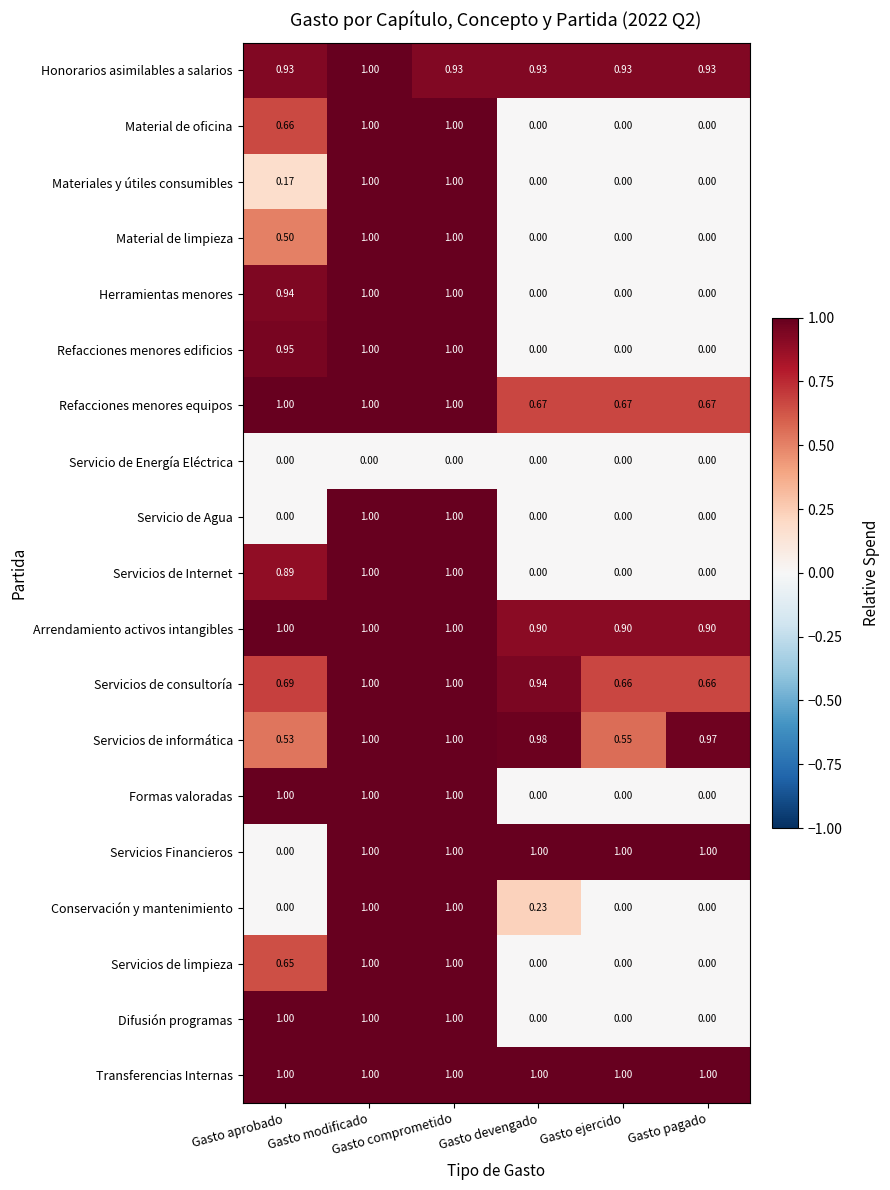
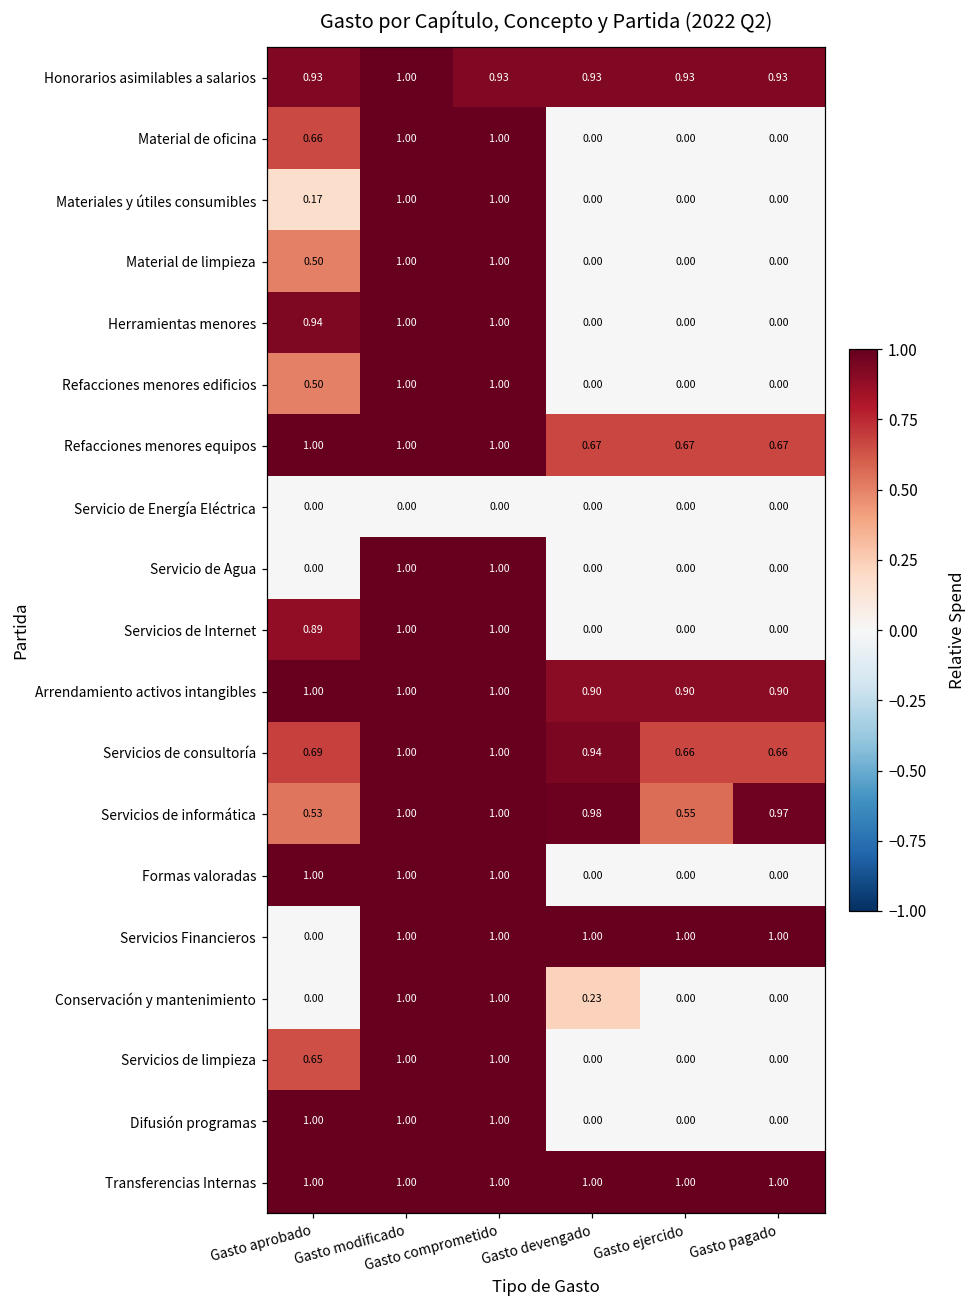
  {
    "Honorarios asimilables a salarios": {
      "Gasto aprobado": 0.93,
      "Gasto modificado": 1.00,
      "Gasto comprometido": 0.93,
      "Gasto devengado": 0.93,
      "Gasto ejercido": 0.93,
      "Gasto pagado": 0.93
    },
    "Material de oficina": {
      "Gasto aprobado": 0.66,
      "Gasto modificado": 1.00,
      "Gasto comprometido": 1.00,
      "Gasto devengado": 0.00,
      "Gasto ejercido": 0.00,
      "Gasto pagado": 0.00
    },
    "Materiales y útiles consumibles": {
      "Gasto aprobado": 0.17,
      "Gasto modificado": 1.00,
      "Gasto comprometido": 1.00,
      "Gasto devengado": 0.00,
      "Gasto ejercido": 0.00,
      "Gasto pagado": 0.00
    },
    "Material de limpieza": {
      "Gasto aprobado": 0.50,
      "Gasto modificado": 1.00,
      "Gasto comprometido": 1.00,
      "Gasto devengado": 0.00,
      "Gasto ejercido": 0.00,
      "Gasto pagado": 0.00
    },
    "Herramientas menores": {
      "Gasto aprobado": 0.94,
      "Gasto modificado": 1.00,
      "Gasto comprometido": 1.00,
      "Gasto devengado": 0.00,
      "Gasto ejercido": 0.00,
      "Gasto pagado": 0.00
    },
    "Refacciones menores edificios": {
-     "Gasto aprobado": 0.95,
+     "Gasto aprobado": 0.50,
      "Gasto modificado": 1.00,
      "Gasto comprometido": 1.00,
      "Gasto devengado": 0.00,
      "Gasto ejercido": 0.00,
      "Gasto pagado": 0.00
    },
    "Refacciones menores equipos": {
      "Gasto aprobado": 1.00,
      "Gasto modificado": 1.00,
      "Gasto comprometido": 1.00,
      "Gasto devengado": 0.67,
      "Gasto ejercido": 0.67,
      "Gasto pagado": 0.67
    },
    "Servicio de Energía Eléctrica": {
      "Gasto aprobado": 0.00,
      "Gasto modificado": 0.00,
      "Gasto comprometido": 0.00,
      "Gasto devengado": 0.00,
      "Gasto ejercido": 0.00,
      "Gasto pagado": 0.00
    },
    "Servicio de Agua": {
      "Gasto aprobado": 0.00,
      "Gasto modificado": 1.00,
      "Gasto comprometido": 1.00,
      "Gasto devengado": 0.00,
      "Gasto ejercido": 0.00,
      "Gasto pagado": 0.00
    },
    "Servicios de Internet": {
      "Gasto aprobado": 0.89,
      "Gasto modificado": 1.00,
      "Gasto comprometido": 1.00,
      "Gasto devengado": 0.00,
      "Gasto ejercido": 0.00,
      "Gasto pagado": 0.00
    },
    "Arrendamiento activos intangibles": {
      "Gasto aprobado": 1.00,
      "Gasto modificado": 1.00,
      "Gasto comprometido": 1.00,
      "Gasto devengado": 0.90,
      "Gasto ejercido": 0.90,
      "Gasto pagado": 0.90
    },
    "Servicios de consultoría": {
      "Gasto aprobado": 0.69,
      "Gasto modificado": 1.00,
      "Gasto comprometido": 1.00,
      "Gasto devengado": 0.94,
      "Gasto ejercido": 0.66,
      "Gasto pagado": 0.66
    },
    "Servicios de informática": {
      "Gasto aprobado": 0.53,
      "Gasto modificado": 1.00,
      "Gasto comprometido": 1.00,
      "Gasto devengado": 0.98,
      "Gasto ejercido": 0.55,
      "Gasto pagado": 0.97
    },
    "Formas valoradas": {
      "Gasto aprobado": 1.00,
      "Gasto modificado": 1.00,
      "Gasto comprometido": 1.00,
      "Gasto devengado": 0.00,
      "Gasto ejercido": 0.00,
      "Gasto pagado": 0.00
    },
    "Servicios Financieros": {
      "Gasto aprobado": 0.00,
      "Gasto modificado": 1.00,
      "Gasto comprometido": 1.00,
      "Gasto devengado": 1.00,
      "Gasto ejercido": 1.00,
      "Gasto pagado": 1.00
    },
    "Conservación y mantenimiento": {
      "Gasto aprobado": 0.00,
      "Gasto modificado": 1.00,
      "Gasto comprometido": 1.00,
      "Gasto devengado": 0.23,
      "Gasto ejercido": 0.00,
      "Gasto pagado": 0.00
    },
    "Servicios de limpieza": {
      "Gasto aprobado": 0.65,
      "Gasto modificado": 1.00,
      "Gasto comprometido": 1.00,
      "Gasto devengado": 0.00,
      "Gasto ejercido": 0.00,
      "Gasto pagado": 0.00
    },
    "Difusión programas": {
      "Gasto aprobado": 1.00,
      "Gasto modificado": 1.00,
      "Gasto comprometido": 1.00,
      "Gasto devengado": 0.00,
      "Gasto ejercido": 0.00,
      "Gasto pagado": 0.00
    },
    "Transferencias Internas": {
      "Gasto aprobado": 1.00,
      "Gasto modificado": 1.00,
      "Gasto comprometido": 1.00,
      "Gasto devengado": 1.00,
      "Gasto ejercido": 1.00,
      "Gasto pagado": 1.00
    }
  }
